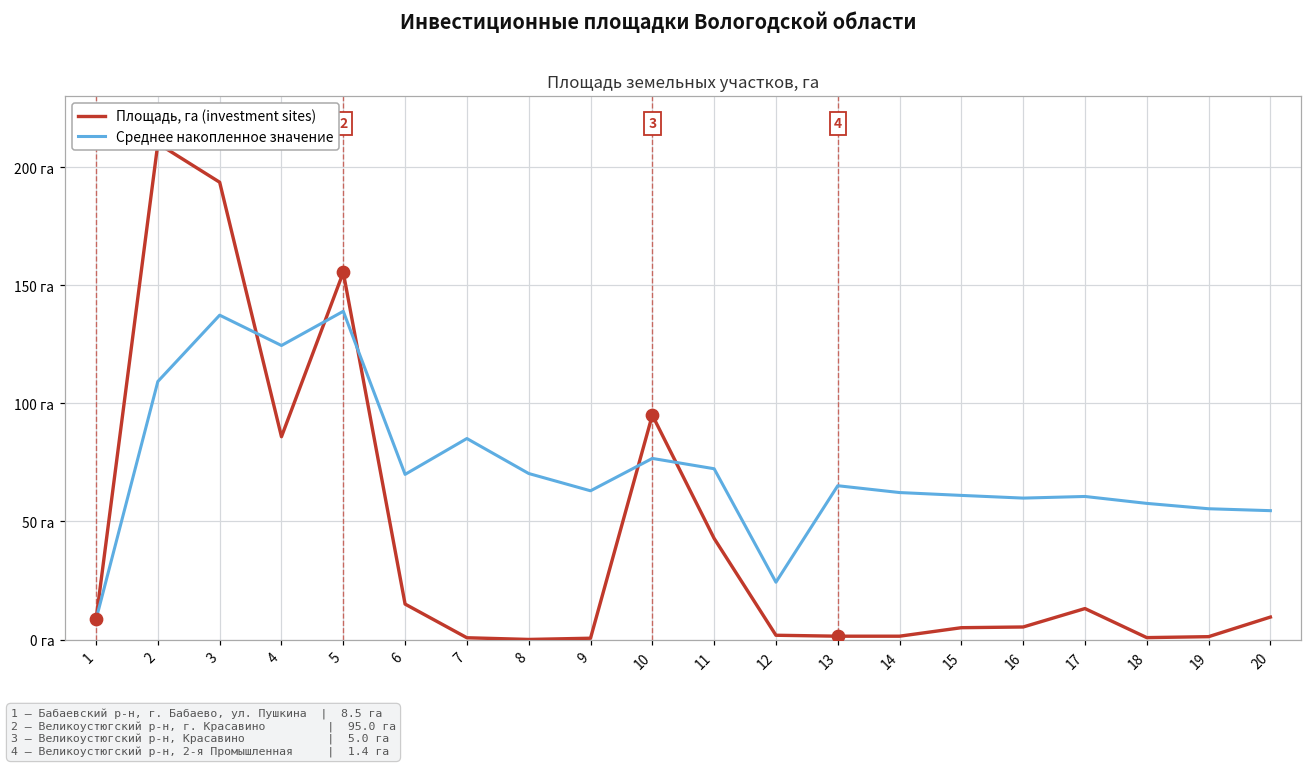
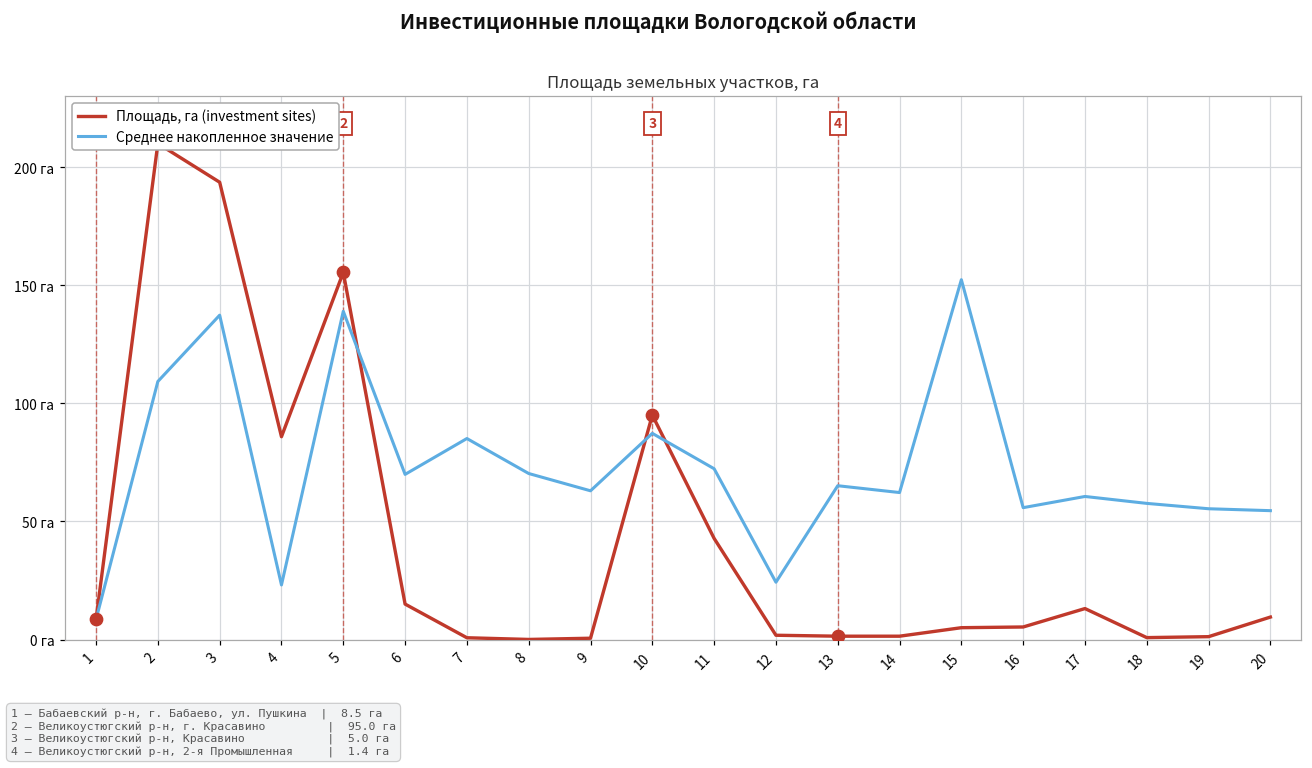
  {
    "Среднее накопленное значение": {
      "2": "109 га",
      "3": "137 га",
-     "4": "124 га",
+     "4": "23 га",
      "5": "139 га",
      "6": "70 га",
      "7": "85 га",
      "8": "70 га",
      "9": "63 га",
-     "10": "77 га",
+     "10": "87 га",
      "11": "72 га",
      "12": "24 га",
      "13": "65 га",
      "14": "62 га",
-     "15": "61 га",
-     "16": "60 га",
+     "15": "152 га",
+     "16": "56 га",
      "17": "61 га",
      "18": "58 га",
      "19": "55 га",
      "20": "55 га"
    }
  }
